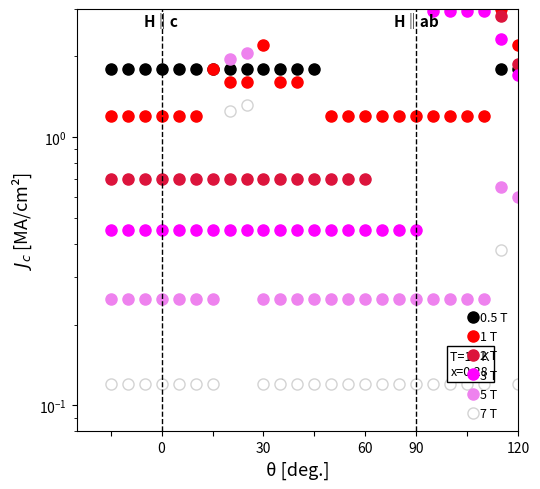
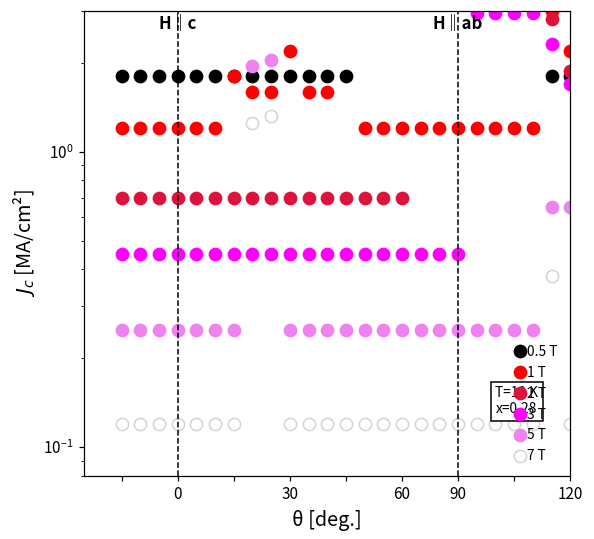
  {
    "0.5 T": {
      "30": 1.8,
      "120": 1.8
    },
    "1 T": {
      "30": 2.2,
      "60": 1.2,
      "90": 1.2,
      "120": 2.2
    },
    "2 T": {
      "30": 0.70,
      "60": 0.70,
      "120": 1.9
    },
    "3 T": {
      "30": 0.45,
      "60": 0.45,
      "90": 0.45,
      "120": 1.7
    },
    "5 T": {
      "30": 0.25,
      "60": 0.25,
      "90": 0.25,
-     "120": 0.60
+     "120": 0.65
    },
    "7 T": {
      "30": 0.12,
      "60": 0.12,
      "90": 0.12,
      "120": 0.12
    }
  }
